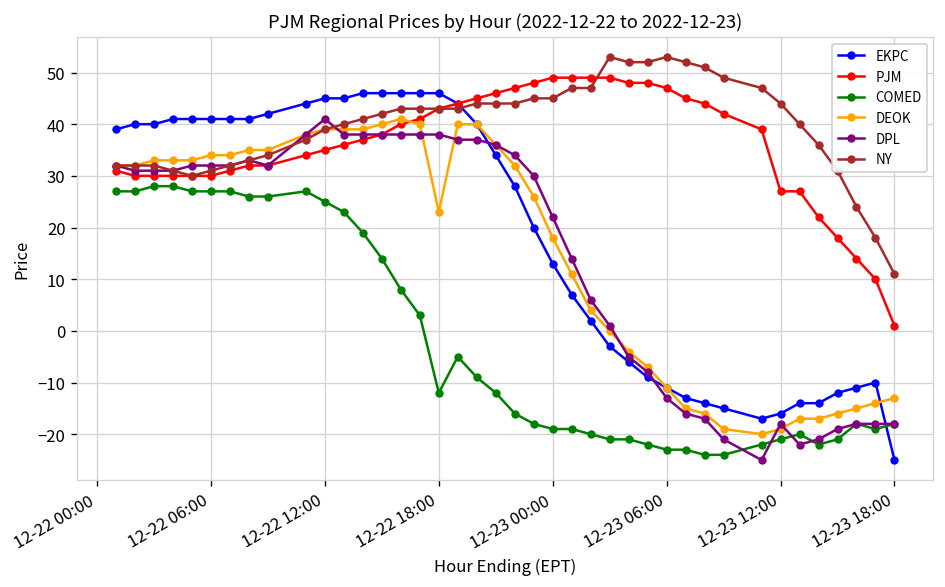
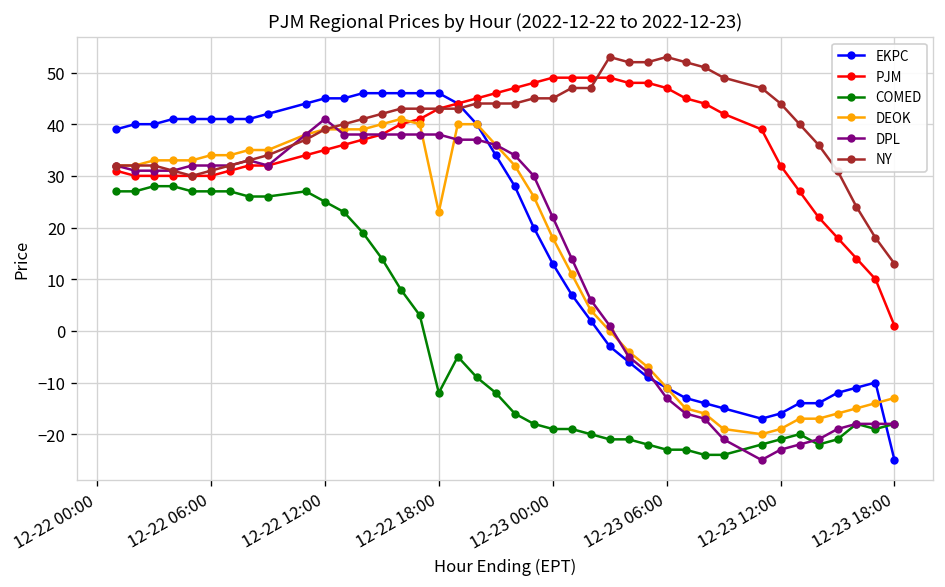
  {
    "EKPC": {
      "12-22 06:00": 41,
      "12-22 12:00": 45,
      "12-22 18:00": 46,
      "12-23 00:00": 13,
      "12-23 12:00": -16,
      "12-23 18:00": -25
    },
    "PJM": {
      "12-22 06:00": 30,
      "12-22 12:00": 35,
      "12-23 00:00": 49,
      "12-23 06:00": 47,
-     "12-23 12:00": 27,
+     "12-23 12:00": 32,
      "12-23 18:00": 1
    },
    "COMED": {
      "12-22 06:00": 27,
      "12-22 12:00": 25,
      "12-22 18:00": -12,
      "12-23 00:00": -19,
      "12-23 06:00": -23,
      "12-23 12:00": -21
    },
    "DEOK": {
      "12-22 06:00": 34,
      "12-22 18:00": 23,
      "12-23 00:00": 18,
      "12-23 12:00": -19,
      "12-23 18:00": -13
    },
    "DPL": {
      "12-22 06:00": 32,
      "12-22 12:00": 41,
      "12-22 18:00": 38,
      "12-23 00:00": 22,
      "12-23 06:00": -13,
-     "12-23 12:00": -18
+     "12-23 12:00": -23
    },
    "NY": {
      "12-22 06:00": 31,
      "12-23 00:00": 45,
      "12-23 06:00": 53,
      "12-23 12:00": 44,
-     "12-23 18:00": 11
+     "12-23 18:00": 13
    }
  }
